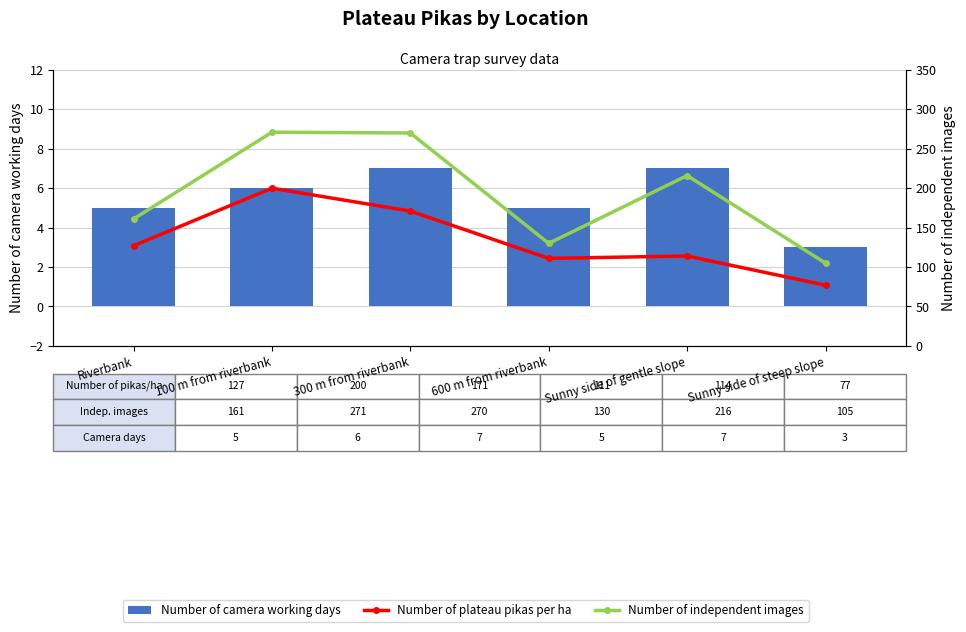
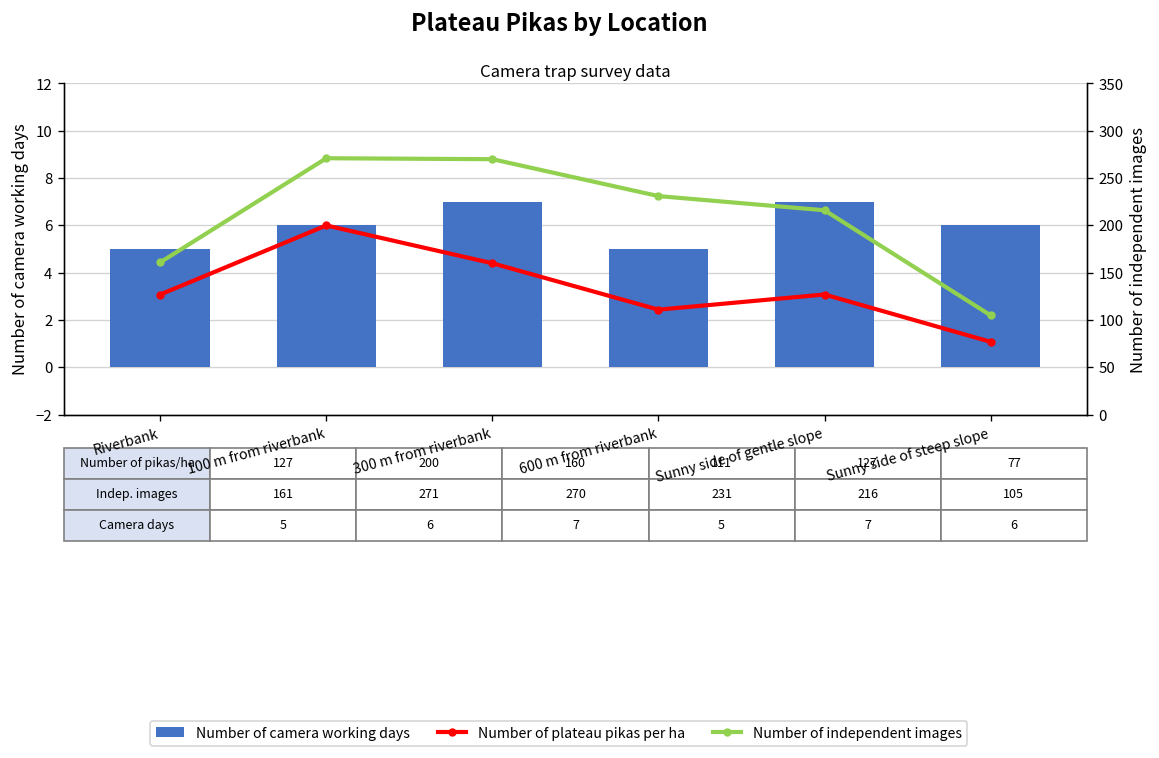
  {
    "Number of camera working days": {
-     "Sunny side of steep slope": 3
+     "Sunny side of steep slope": 6
    },
    "Number of plateau pikas per ha": {
-     "300 m from riverbank": 171,
-     "Sunny side of gentle slope": 114
+     "300 m from riverbank": 160,
+     "Sunny side of gentle slope": 127
    },
    "Number of independent images": {
-     "600 m from riverbank": 130
+     "600 m from riverbank": 231
    }
  }
